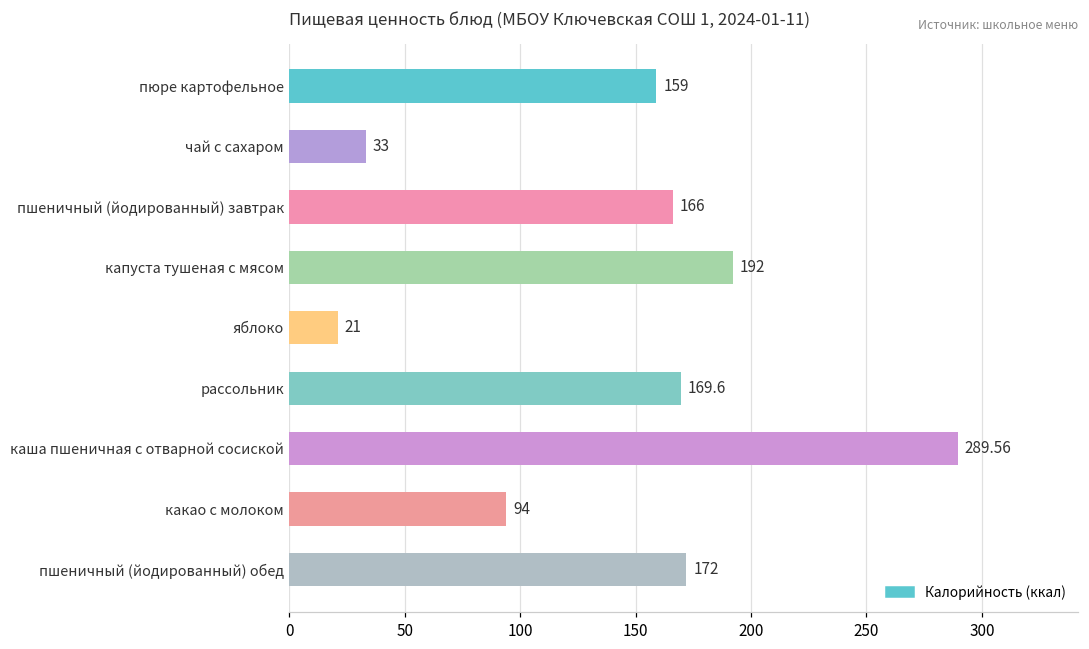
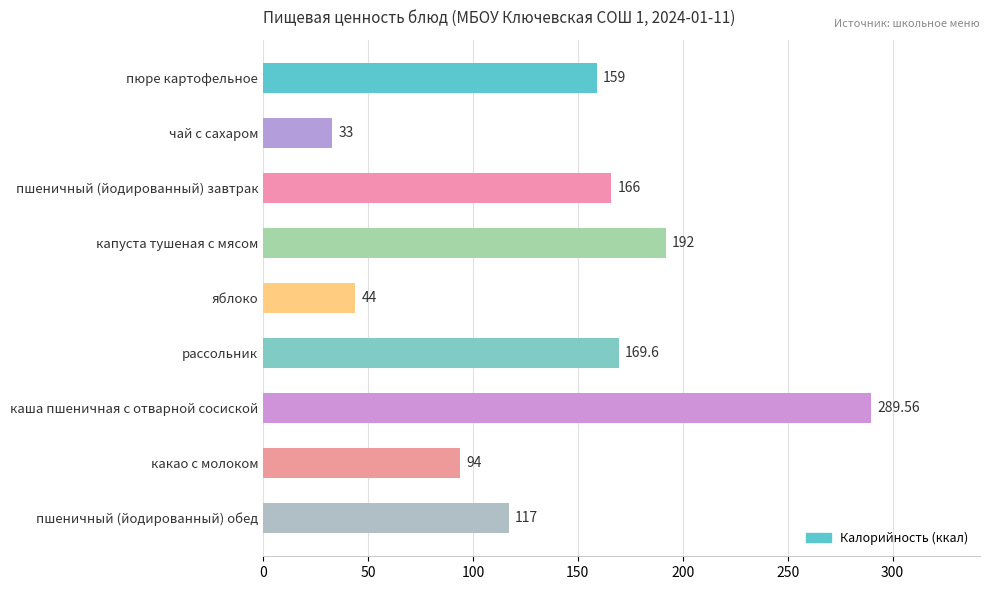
  {
    "пюре картофельное": 159,
    "чай с сахаром": 33,
    "пшеничный (йодированный) завтрак": 166,
    "капуста тушеная с мясом": 192,
-   "яблоко": 21,
+   "яблоко": 44,
    "рассольник": 169.6,
    "каша пшеничная с отварной сосиской": 289.56,
    "какао с молоком": 94,
-   "пшеничный (йодированный) обед": 172
+   "пшеничный (йодированный) обед": 117
  }
